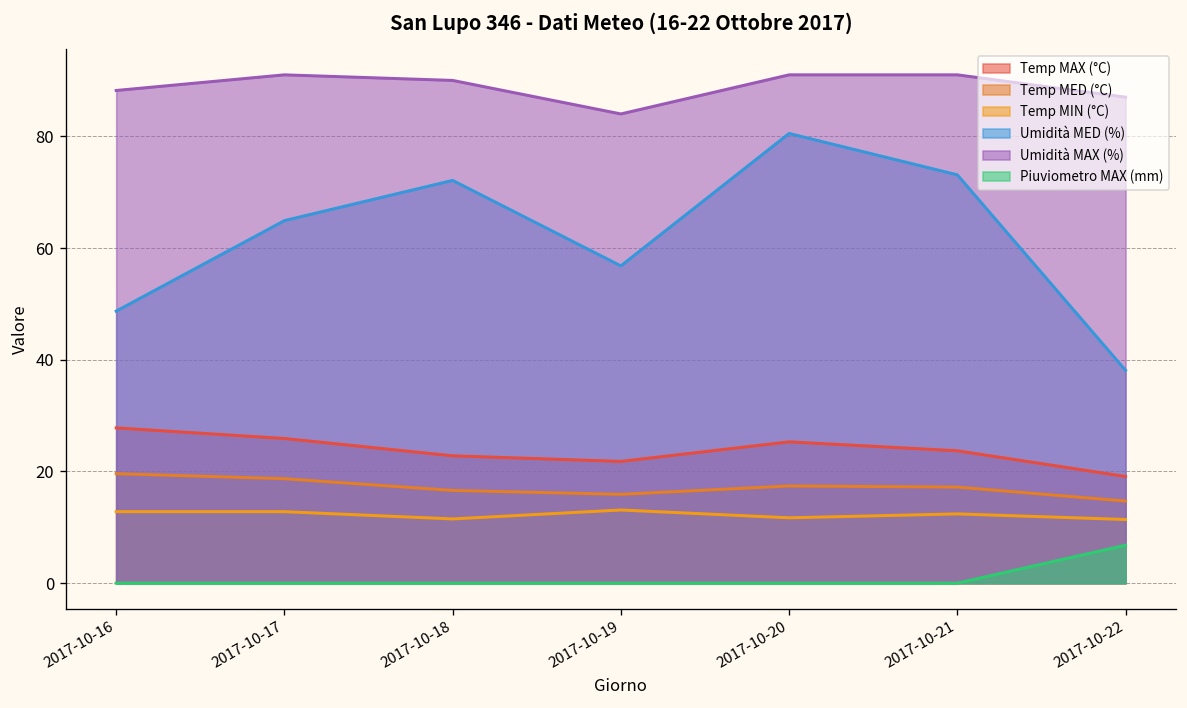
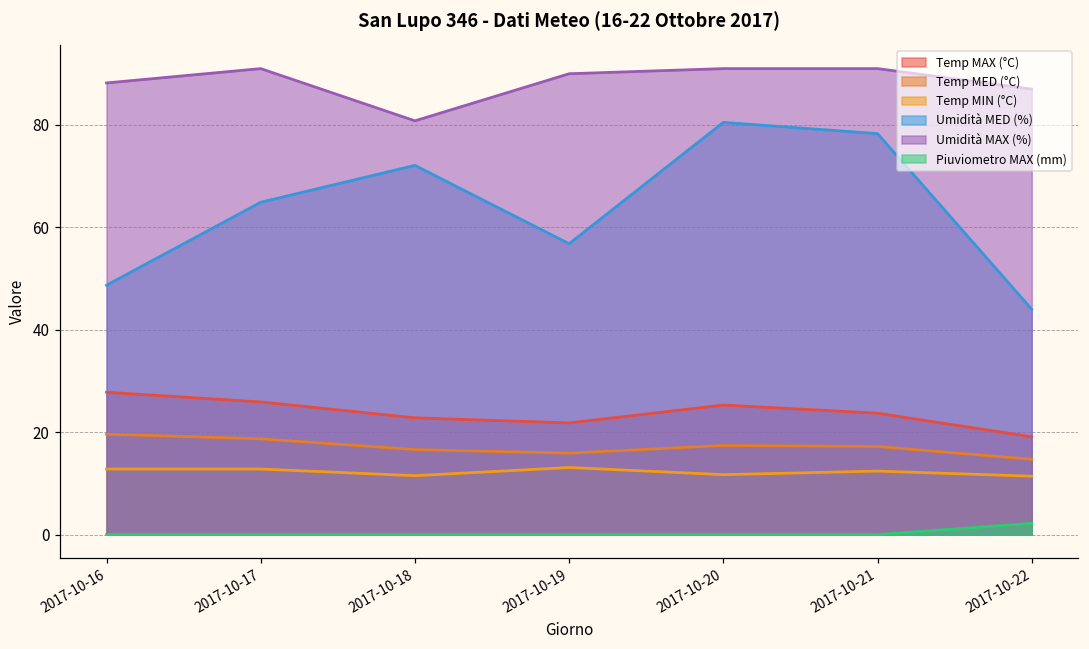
  {
    "Umidità MED (%)": {
      "2017-10-16": 49,
      "2017-10-17": 65,
      "2017-10-18": 72,
      "2017-10-19": 57,
      "2017-10-20": 81,
-     "2017-10-21": 73,
-     "2017-10-22": 38
+     "2017-10-21": 78,
+     "2017-10-22": 44
    },
    "Umidità MAX (%)": {
      "2017-10-16": 88,
      "2017-10-17": 91,
-     "2017-10-18": 90,
-     "2017-10-19": 84,
+     "2017-10-18": 81,
+     "2017-10-19": 90,
      "2017-10-20": 91,
      "2017-10-21": 91
    },
    "Piuviometro MAX (mm)": {
      "2017-10-16": 0,
      "2017-10-17": 0,
      "2017-10-18": 0,
      "2017-10-19": 0,
      "2017-10-20": 0,
      "2017-10-21": 0,
-     "2017-10-22": 7
+     "2017-10-22": 2
    }
  }
